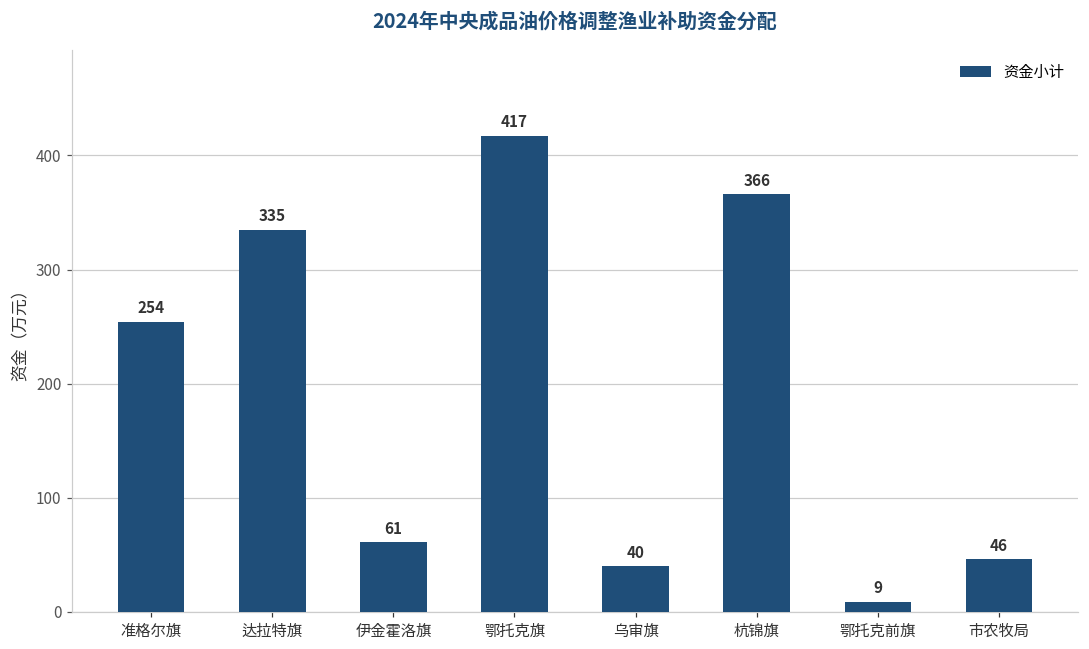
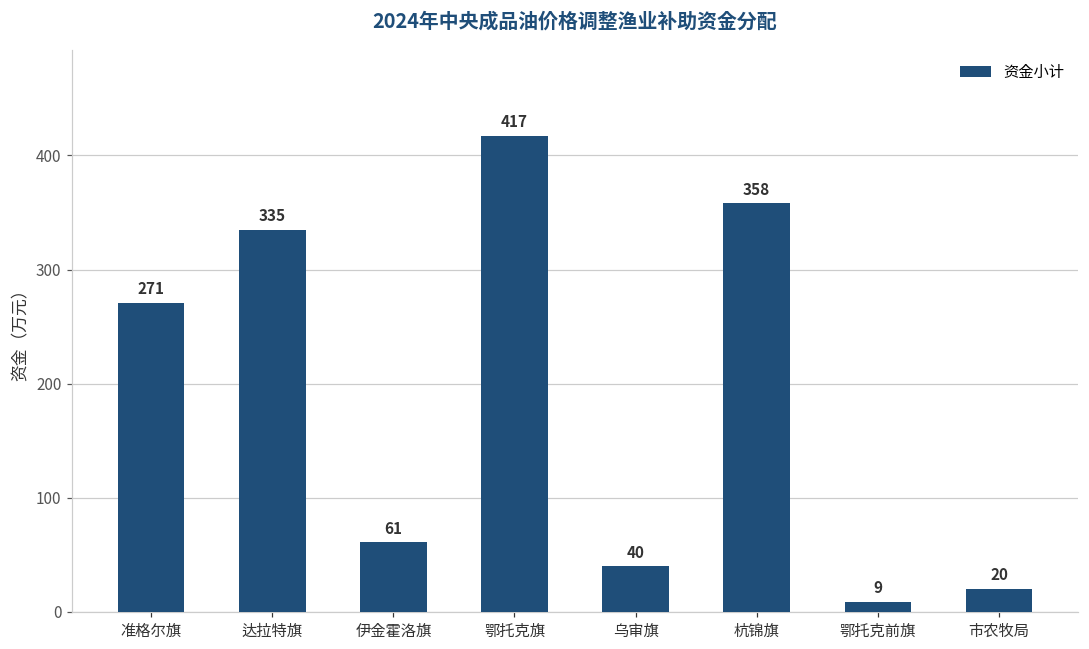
  {
-   "准格尔旗": 254,
+   "准格尔旗": 271,
    "达拉特旗": 335,
    "伊金霍洛旗": 61,
    "鄂托克旗": 417,
    "乌审旗": 40,
-   "杭锦旗": 366,
+   "杭锦旗": 358,
    "鄂托克前旗": 9,
-   "市农牧局": 46
+   "市农牧局": 20
  }
